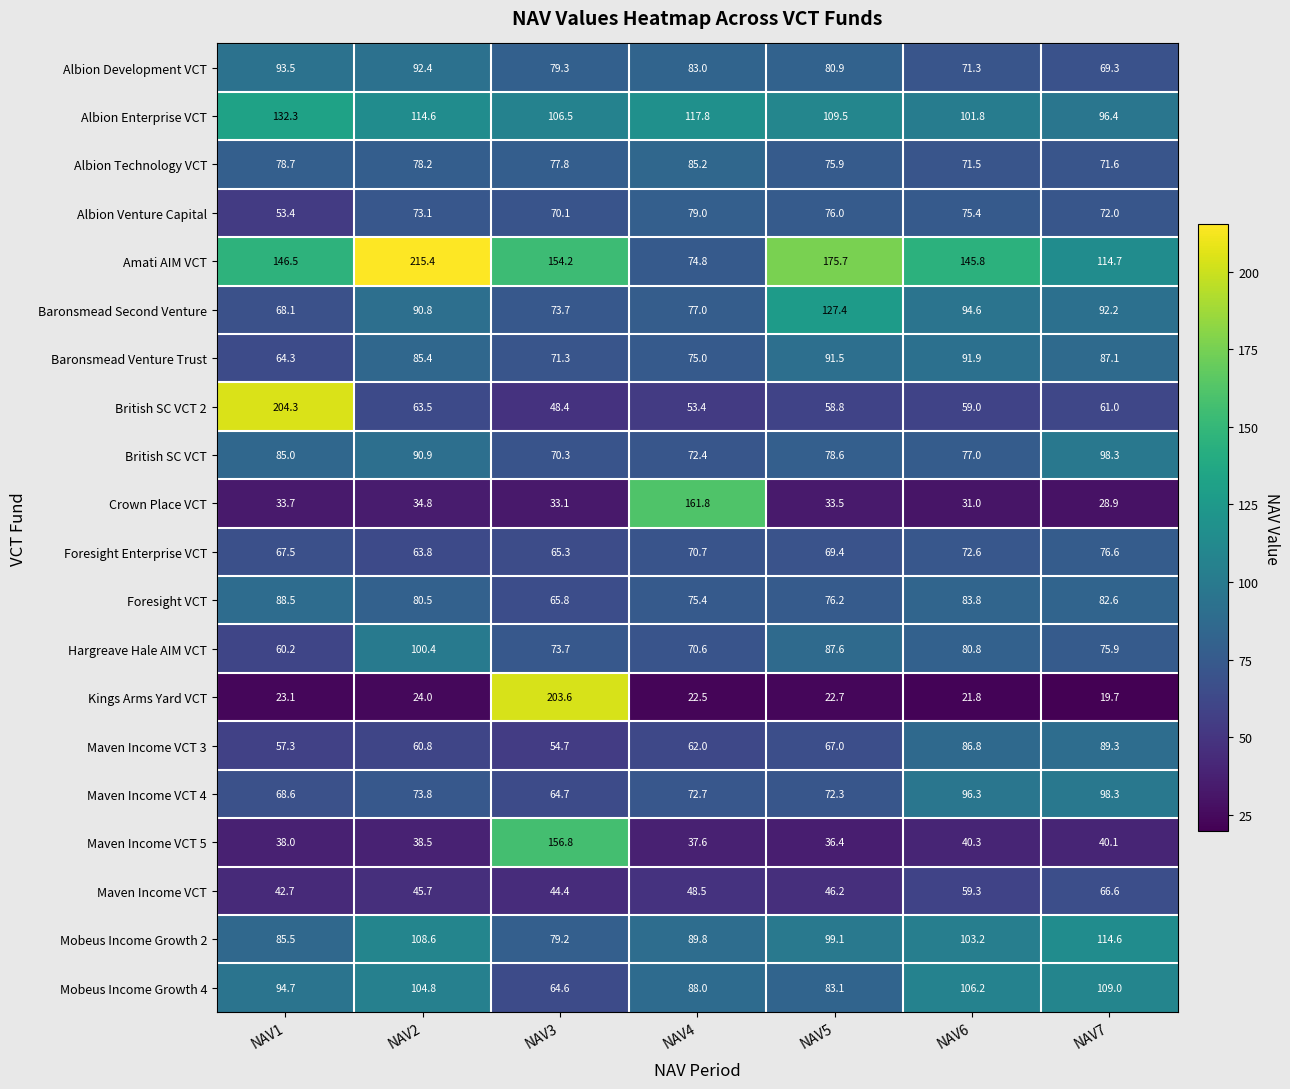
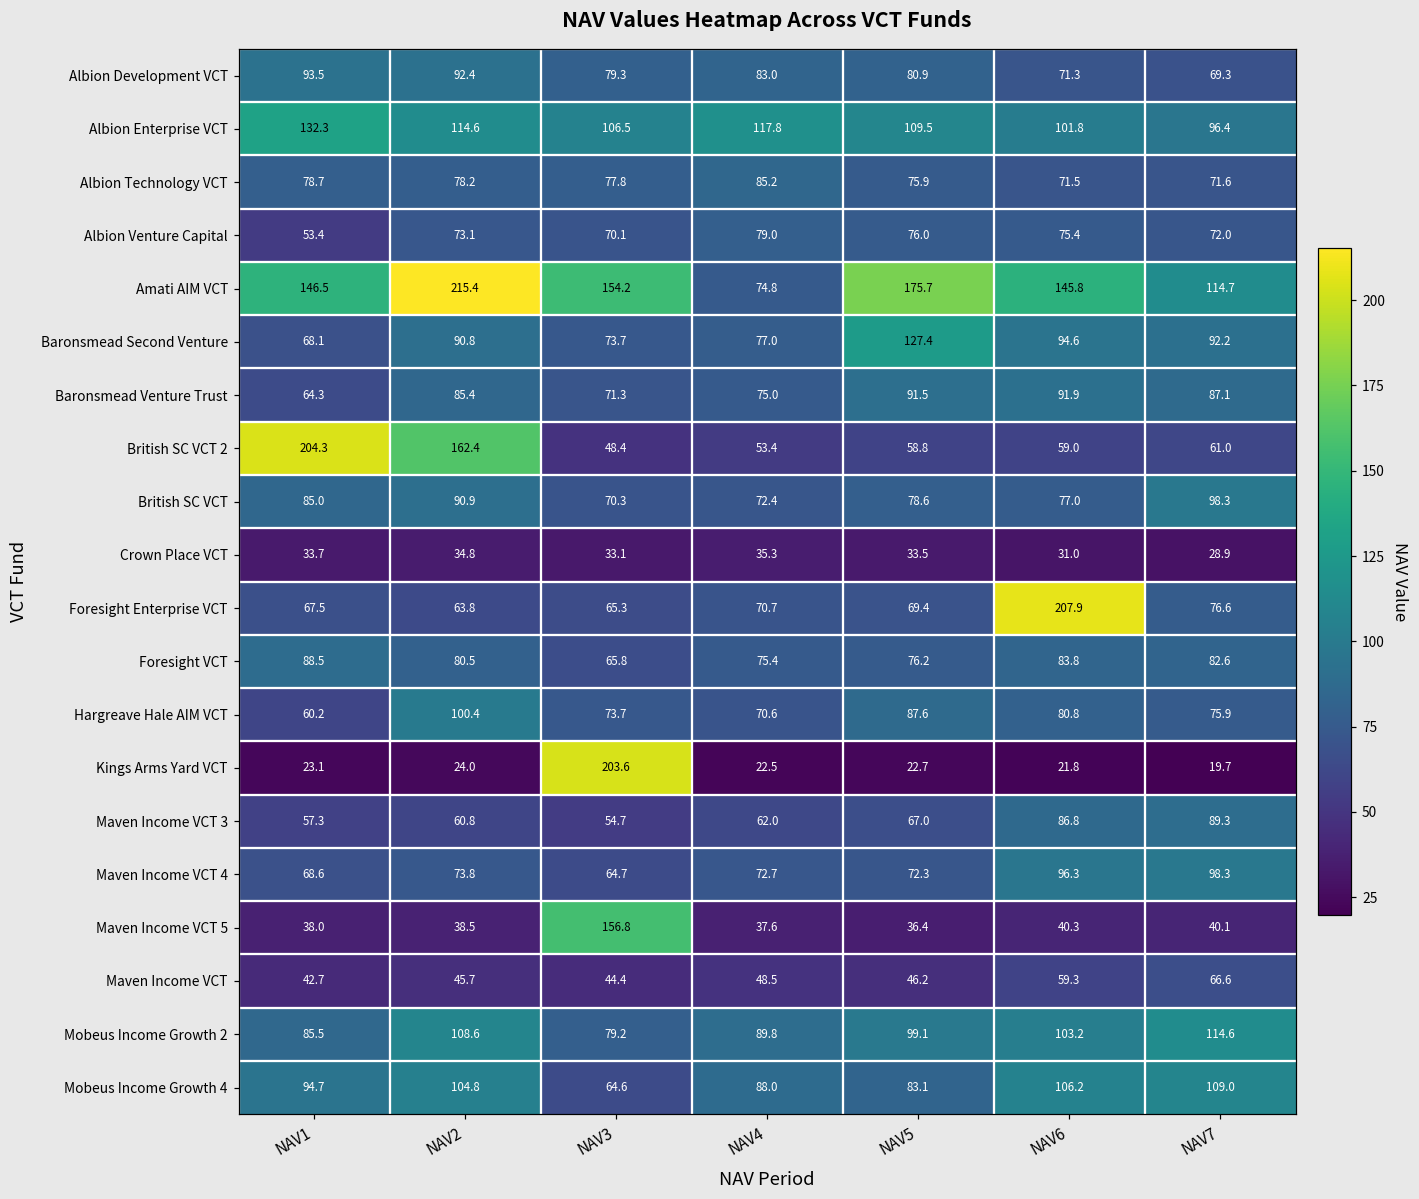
  {
    "Albion Development VCT": {
      "NAV1": 93.5,
      "NAV2": 92.4,
      "NAV3": 79.3,
      "NAV4": 83.0,
      "NAV5": 80.9,
      "NAV6": 71.3,
      "NAV7": 69.3
    },
    "Albion Enterprise VCT": {
      "NAV1": 132.3,
      "NAV2": 114.6,
      "NAV3": 106.5,
      "NAV4": 117.8,
      "NAV5": 109.5,
      "NAV6": 101.8,
      "NAV7": 96.4
    },
    "Albion Technology VCT": {
      "NAV1": 78.7,
      "NAV2": 78.2,
      "NAV3": 77.8,
      "NAV4": 85.2,
      "NAV5": 75.9,
      "NAV6": 71.5,
      "NAV7": 71.6
    },
    "Albion Venture Capital": {
      "NAV1": 53.4,
      "NAV2": 73.1,
      "NAV3": 70.1,
      "NAV4": 79.0,
      "NAV5": 76.0,
      "NAV6": 75.4,
      "NAV7": 72.0
    },
    "Amati AIM VCT": {
      "NAV1": 146.5,
      "NAV2": 215.4,
      "NAV3": 154.2,
      "NAV4": 74.8,
      "NAV5": 175.7,
      "NAV6": 145.8,
      "NAV7": 114.7
    },
    "Baronsmead Second Venture": {
      "NAV1": 68.1,
      "NAV2": 90.8,
      "NAV3": 73.7,
      "NAV4": 77.0,
      "NAV5": 127.4,
      "NAV6": 94.6,
      "NAV7": 92.2
    },
    "Baronsmead Venture Trust": {
      "NAV1": 64.3,
      "NAV2": 85.4,
      "NAV3": 71.3,
      "NAV4": 75.0,
      "NAV5": 91.5,
      "NAV6": 91.9,
      "NAV7": 87.1
    },
    "British SC VCT 2": {
      "NAV1": 204.3,
-     "NAV2": 63.5,
+     "NAV2": 162.4,
      "NAV3": 48.4,
      "NAV4": 53.4,
      "NAV5": 58.8,
      "NAV6": 59.0,
      "NAV7": 61.0
    },
    "British SC VCT": {
      "NAV1": 85.0,
      "NAV2": 90.9,
      "NAV3": 70.3,
      "NAV4": 72.4,
      "NAV5": 78.6,
      "NAV6": 77.0,
      "NAV7": 98.3
    },
    "Crown Place VCT": {
      "NAV1": 33.7,
      "NAV2": 34.8,
      "NAV3": 33.1,
-     "NAV4": 161.8,
+     "NAV4": 35.3,
      "NAV5": 33.5,
      "NAV6": 31.0,
      "NAV7": 28.9
    },
    "Foresight Enterprise VCT": {
      "NAV1": 67.5,
      "NAV2": 63.8,
      "NAV3": 65.3,
      "NAV4": 70.7,
      "NAV5": 69.4,
-     "NAV6": 72.6,
+     "NAV6": 207.9,
      "NAV7": 76.6
    },
    "Foresight VCT": {
      "NAV1": 88.5,
      "NAV2": 80.5,
      "NAV3": 65.8,
      "NAV4": 75.4,
      "NAV5": 76.2,
      "NAV6": 83.8,
      "NAV7": 82.6
    },
    "Hargreave Hale AIM VCT": {
      "NAV1": 60.2,
      "NAV2": 100.4,
      "NAV3": 73.7,
      "NAV4": 70.6,
      "NAV5": 87.6,
      "NAV6": 80.8,
      "NAV7": 75.9
    },
    "Kings Arms Yard VCT": {
      "NAV1": 23.1,
      "NAV2": 24.0,
      "NAV3": 203.6,
      "NAV4": 22.5,
      "NAV5": 22.7,
      "NAV6": 21.8,
      "NAV7": 19.7
    },
    "Maven Income VCT 3": {
      "NAV1": 57.3,
      "NAV2": 60.8,
      "NAV3": 54.7,
      "NAV4": 62.0,
      "NAV5": 67.0,
      "NAV6": 86.8,
      "NAV7": 89.3
    },
    "Maven Income VCT 4": {
      "NAV1": 68.6,
      "NAV2": 73.8,
      "NAV3": 64.7,
      "NAV4": 72.7,
      "NAV5": 72.3,
      "NAV6": 96.3,
      "NAV7": 98.3
    },
    "Maven Income VCT 5": {
      "NAV1": 38.0,
      "NAV2": 38.5,
      "NAV3": 156.8,
      "NAV4": 37.6,
      "NAV5": 36.4,
      "NAV6": 40.3,
      "NAV7": 40.1
    },
    "Maven Income VCT": {
      "NAV1": 42.7,
      "NAV2": 45.7,
      "NAV3": 44.4,
      "NAV4": 48.5,
      "NAV5": 46.2,
      "NAV6": 59.3,
      "NAV7": 66.6
    },
    "Mobeus Income Growth 2": {
      "NAV1": 85.5,
      "NAV2": 108.6,
      "NAV3": 79.2,
      "NAV4": 89.8,
      "NAV5": 99.1,
      "NAV6": 103.2,
      "NAV7": 114.6
    },
    "Mobeus Income Growth 4": {
      "NAV1": 94.7,
      "NAV2": 104.8,
      "NAV3": 64.6,
      "NAV4": 88.0,
      "NAV5": 83.1,
      "NAV6": 106.2,
      "NAV7": 109.0
    }
  }
